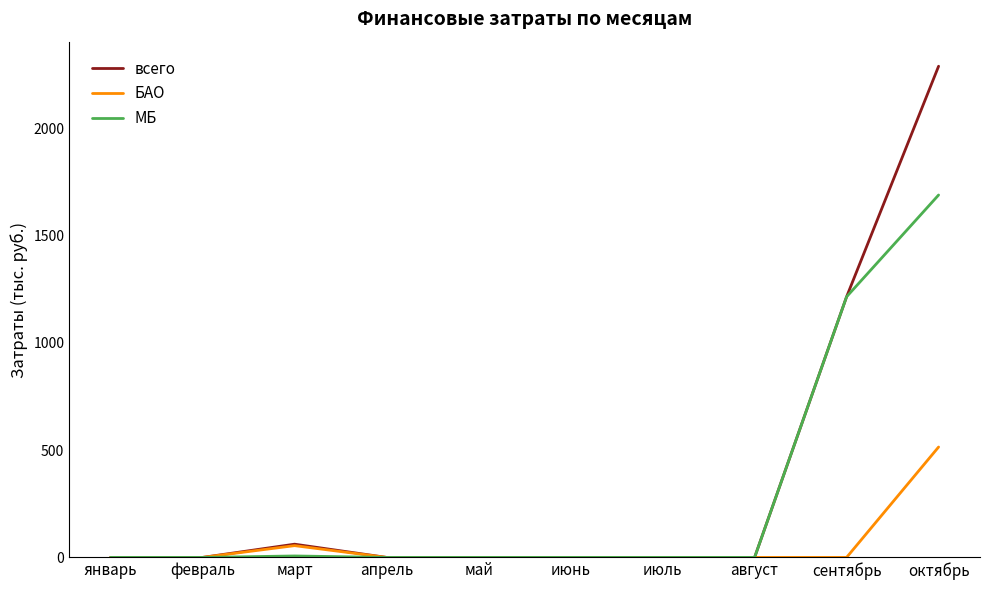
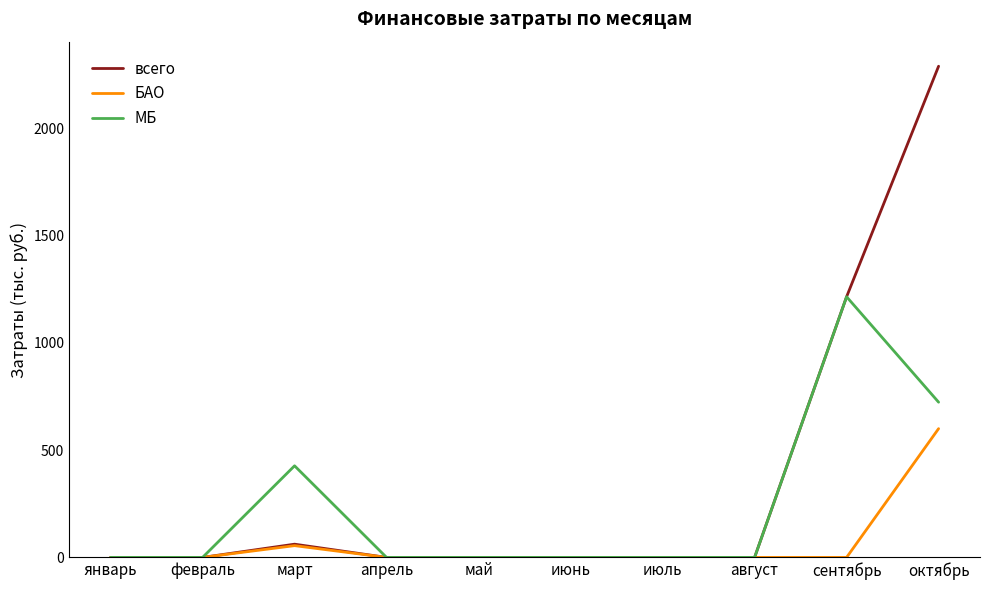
  {
    "всего": {
      "октябрь": 2290
    },
    "БАО": {
      "сентябрь": 0,
-     "октябрь": 510
+     "октябрь": 600
    },
    "МБ": {
-     "март": 10,
-     "октябрь": 1690
+     "март": 430,
+     "октябрь": 720
    }
  }
